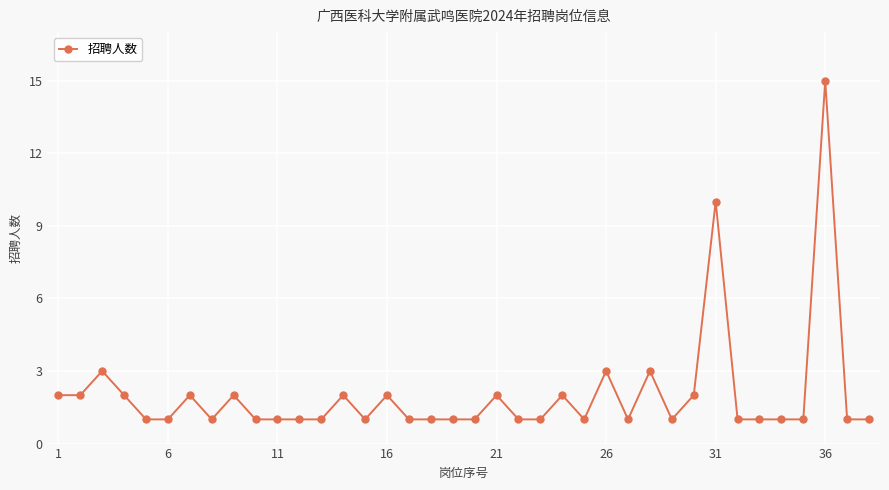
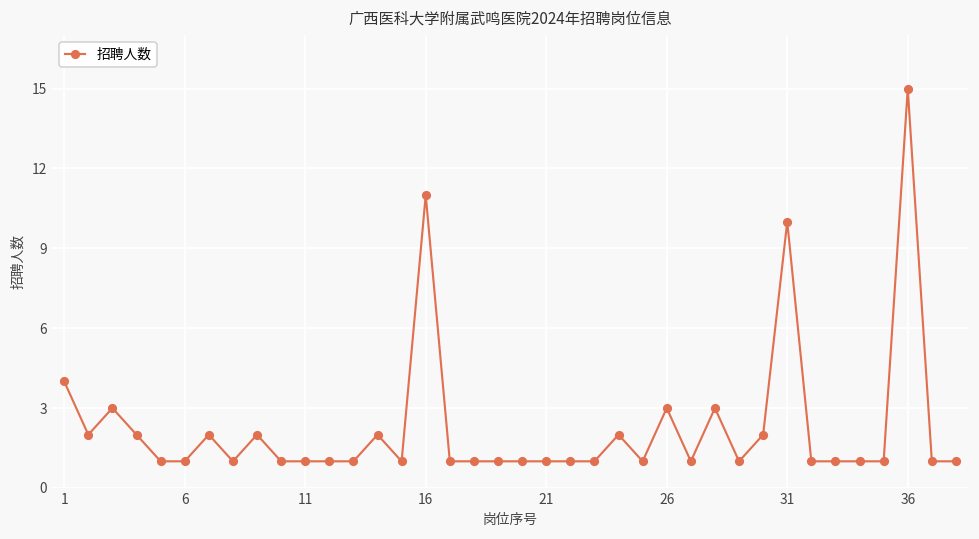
  {
-   "1": 2,
+   "1": 4,
    "6": 1,
    "11": 1,
-   "16": 2,
-   "21": 2,
+   "16": 11,
+   "21": 1,
    "26": 3,
    "31": 10,
    "36": 15
  }
